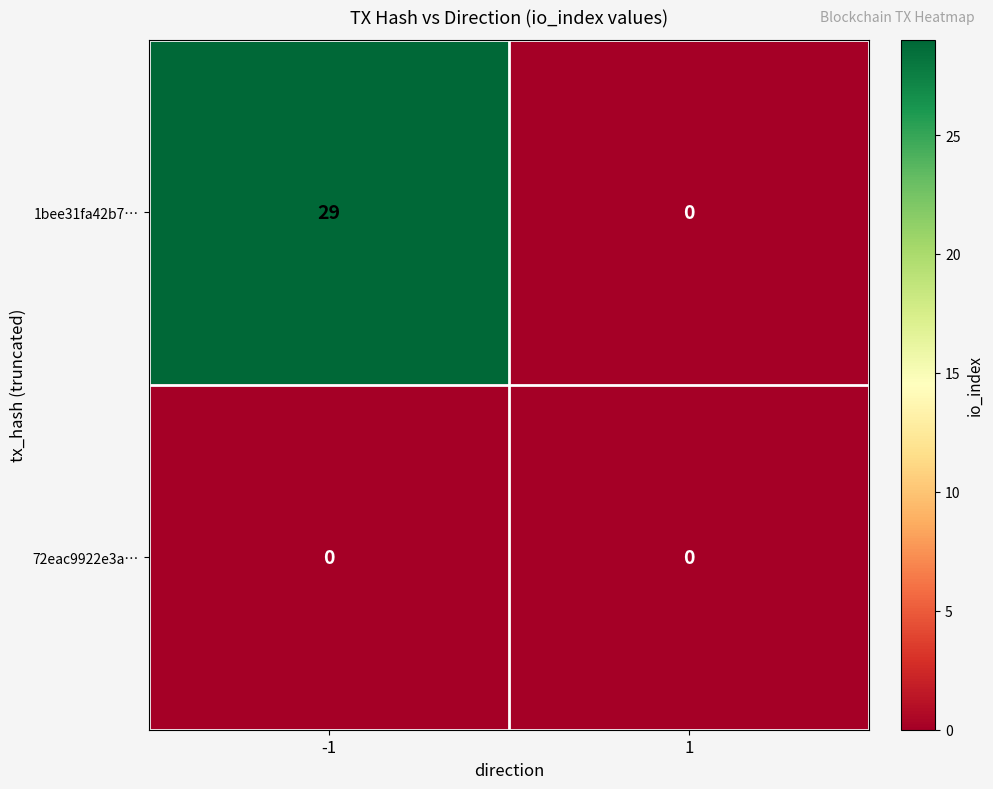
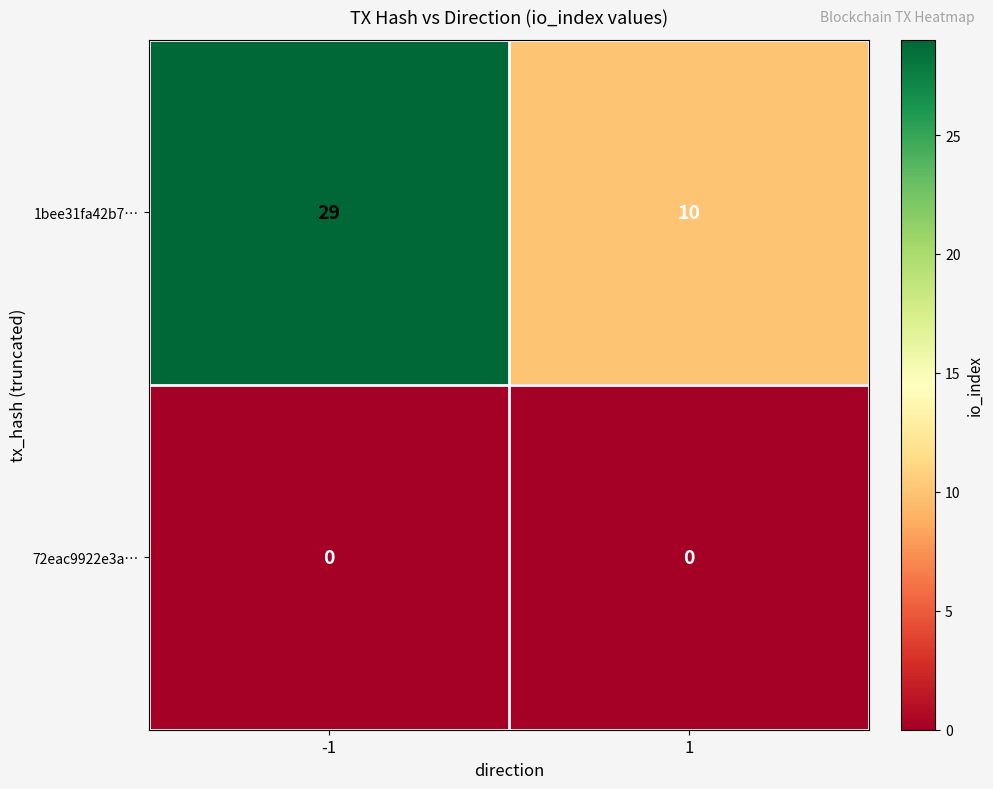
  {
    "1bee31fa42b7…": {
      "-1": 29,
-     "1": 0
+     "1": 10
    },
    "72eac9922e3a…": {
      "-1": 0,
      "1": 0
    }
  }
